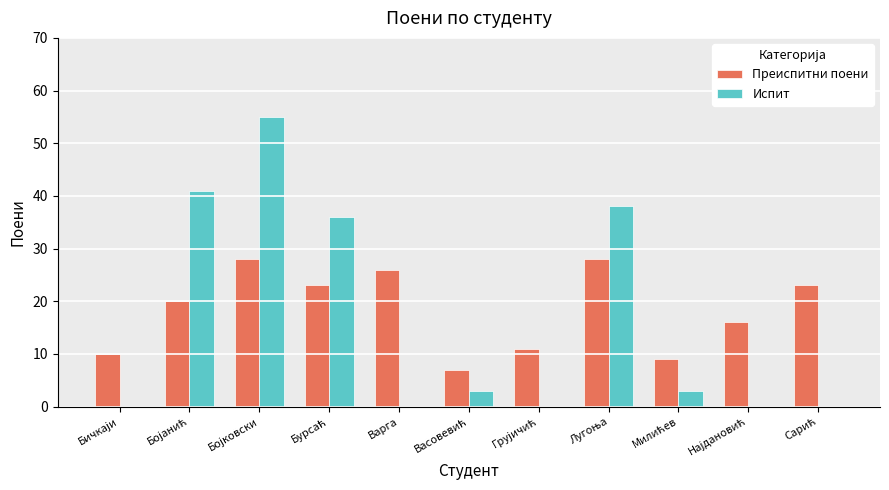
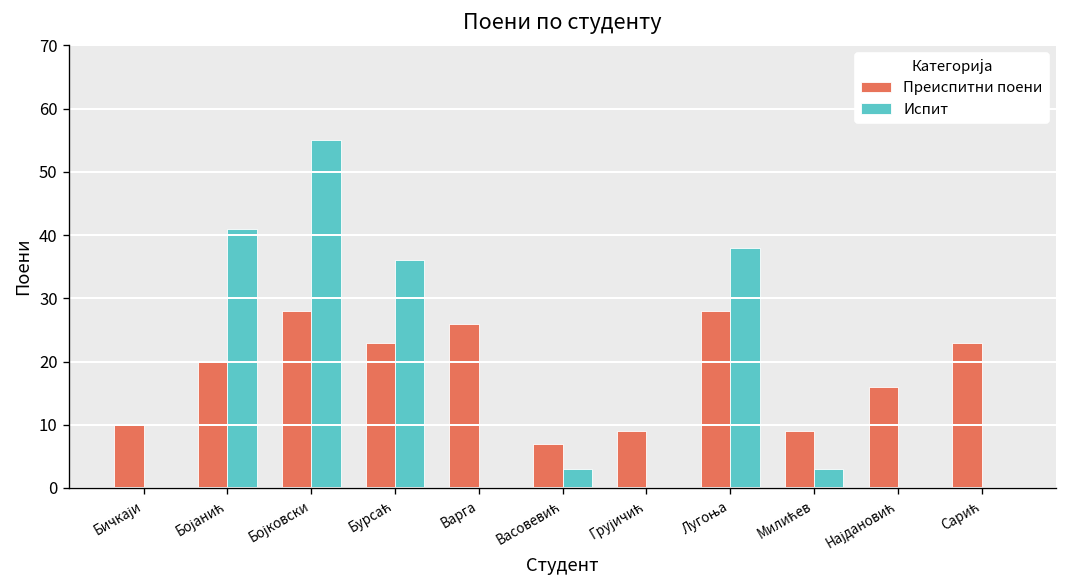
  {
    "Преиспитни поени": {
      "Бичкаји": 10,
      "Бојанић": 20,
      "Бојковски": 28,
      "Бурсаћ": 23,
      "Варга": 26,
      "Васовевић": 7,
-     "Грујичић": 11,
+     "Грујичић": 9,
      "Лугоња": 28,
      "Милићев": 9,
      "Најдановић": 16,
      "Сарић": 23
    },
    "Испит": {
      "Бичкаји": 0,
      "Бојанић": 41,
      "Бојковски": 55,
      "Бурсаћ": 36,
      "Варга": 0,
      "Васовевић": 3,
      "Грујичић": 0,
      "Лугоња": 38,
      "Милићев": 3,
      "Најдановић": 0,
      "Сарић": 0
    }
  }
